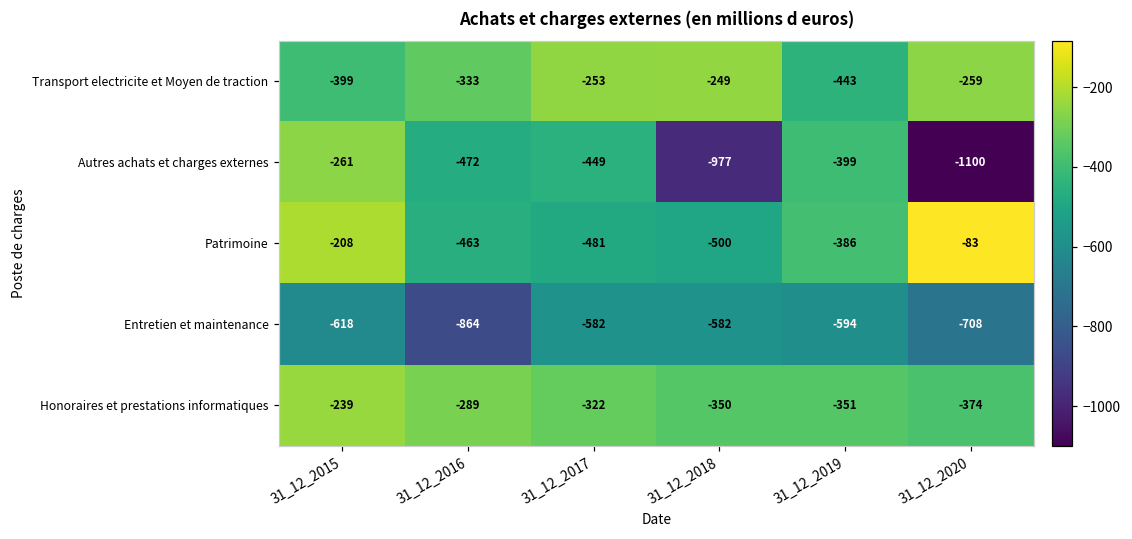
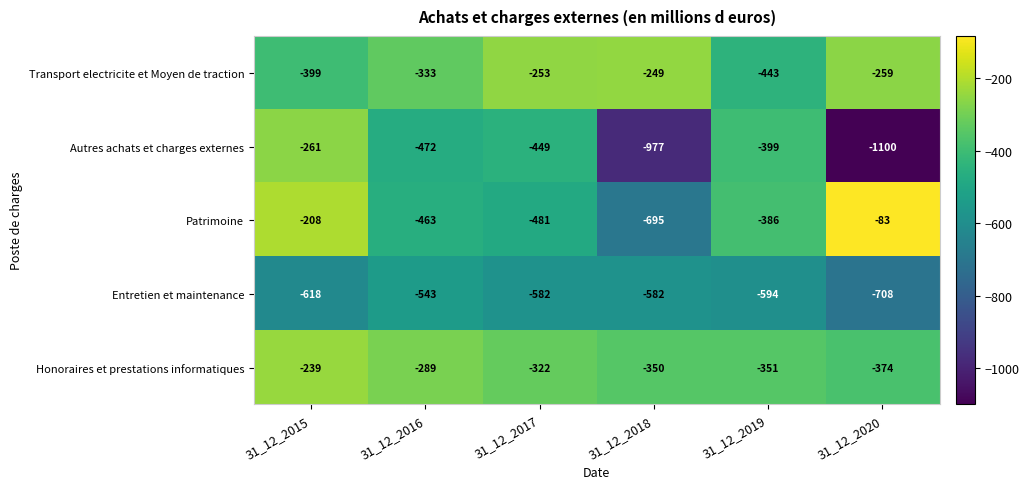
  {
    "Transport electricite et Moyen de traction": {
      "31_12_2015": -399,
      "31_12_2016": -333,
      "31_12_2017": -253,
      "31_12_2018": -249,
      "31_12_2019": -443,
      "31_12_2020": -259
    },
    "Autres achats et charges externes": {
      "31_12_2015": -261,
      "31_12_2016": -472,
      "31_12_2017": -449,
      "31_12_2018": -977,
      "31_12_2019": -399,
      "31_12_2020": -1100
    },
    "Patrimoine": {
      "31_12_2015": -208,
      "31_12_2016": -463,
      "31_12_2017": -481,
-     "31_12_2018": -500,
+     "31_12_2018": -695,
      "31_12_2019": -386,
      "31_12_2020": -83
    },
    "Entretien et maintenance": {
      "31_12_2015": -618,
-     "31_12_2016": -864,
+     "31_12_2016": -543,
      "31_12_2017": -582,
      "31_12_2018": -582,
      "31_12_2019": -594,
      "31_12_2020": -708
    },
    "Honoraires et prestations informatiques": {
      "31_12_2015": -239,
      "31_12_2016": -289,
      "31_12_2017": -322,
      "31_12_2018": -350,
      "31_12_2019": -351,
      "31_12_2020": -374
    }
  }
